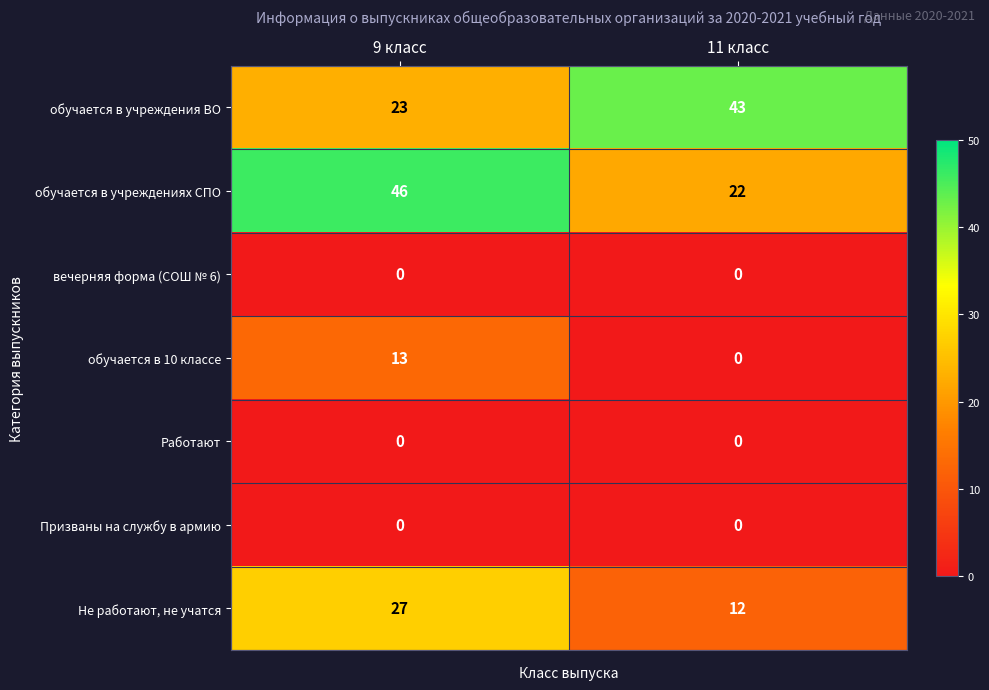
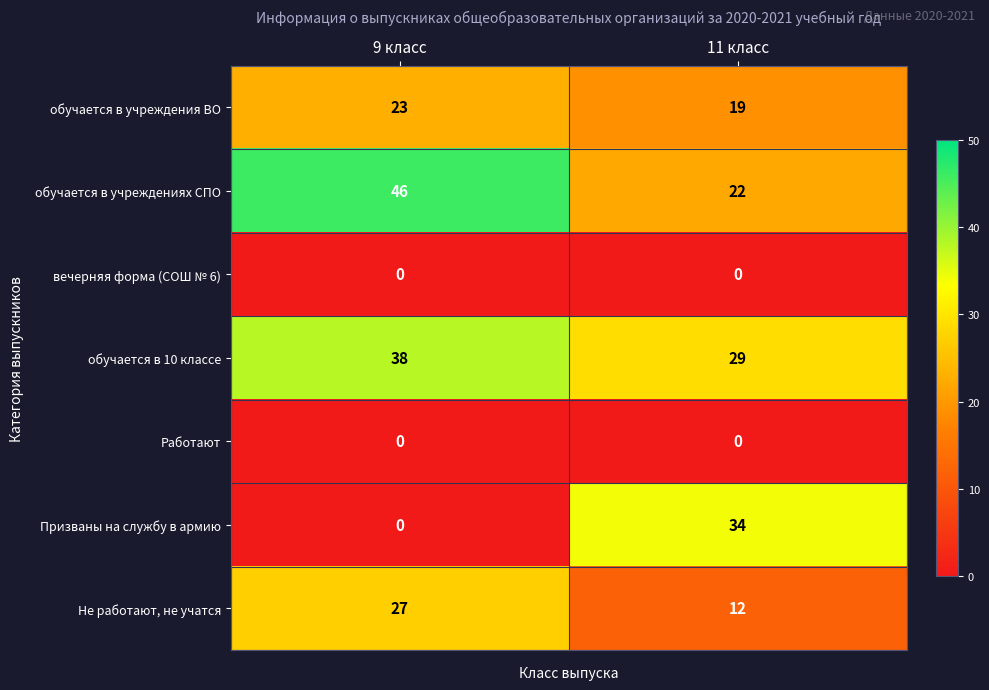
  {
    "обучается в учреждения ВО": {
      "9 класс": 23,
-     "11 класс": 43
+     "11 класс": 19
    },
    "обучается в учреждениях СПО": {
      "9 класс": 46,
      "11 класс": 22
    },
    "вечерняя форма (СОШ № 6)": {
      "9 класс": 0,
      "11 класс": 0
    },
    "обучается в 10 классе": {
-     "9 класс": 13,
-     "11 класс": 0
+     "9 класс": 38,
+     "11 класс": 29
    },
    "Работают": {
      "9 класс": 0,
      "11 класс": 0
    },
    "Призваны на службу в армию": {
      "9 класс": 0,
-     "11 класс": 0
+     "11 класс": 34
    },
    "Не работают, не учатся": {
      "9 класс": 27,
      "11 класс": 12
    }
  }
